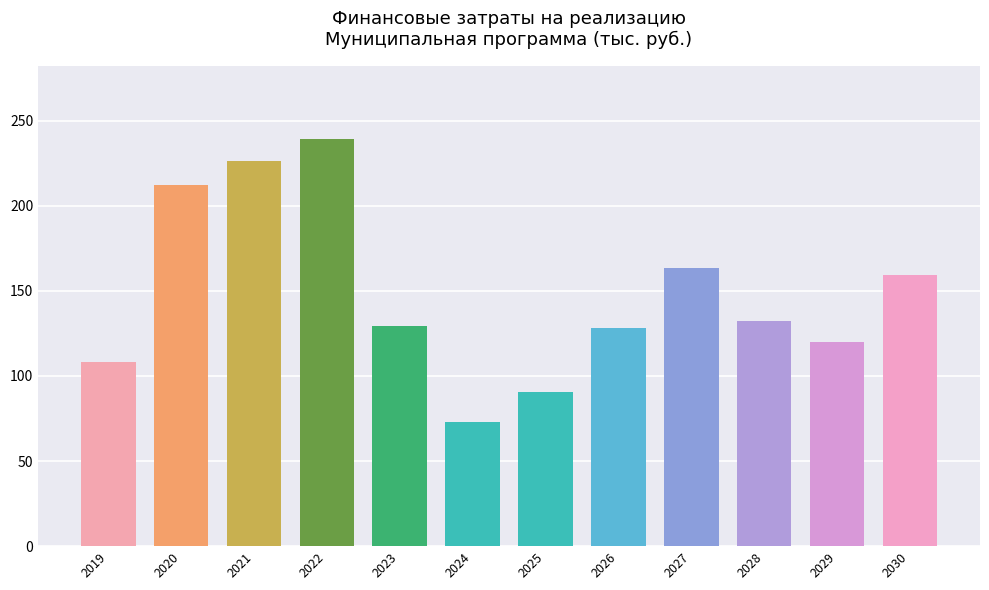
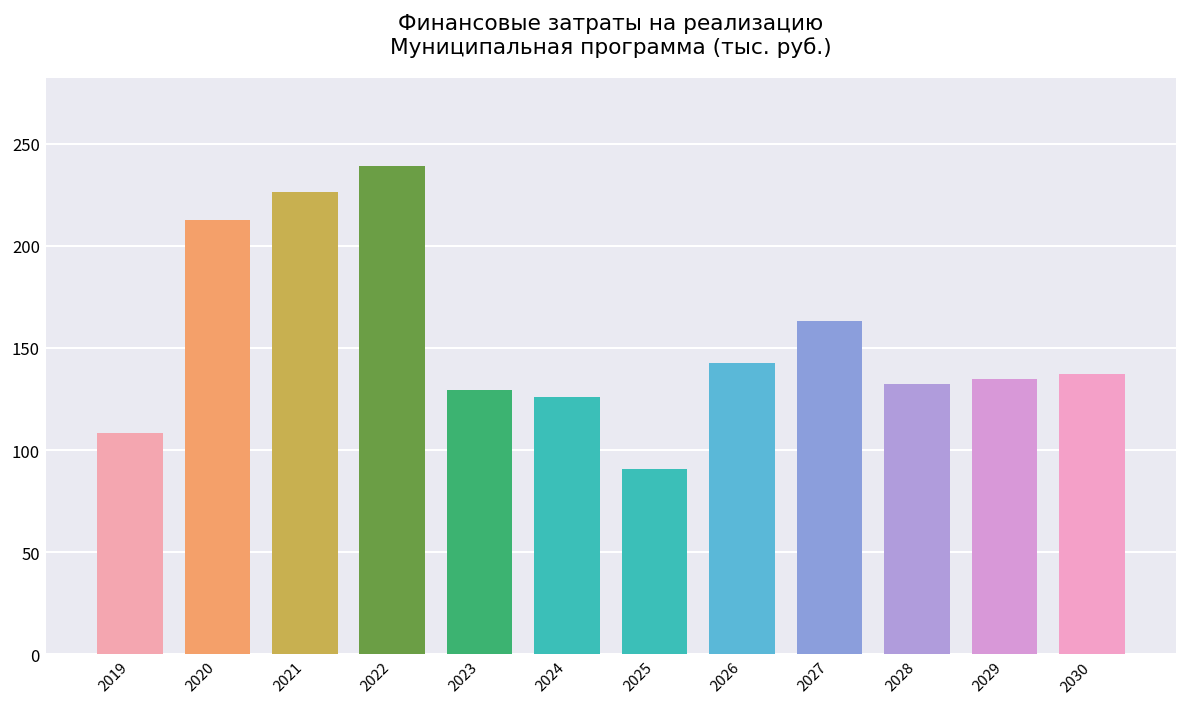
  {
    "2019": 108,
    "2020": 212,
    "2021": 226,
    "2022": 239,
    "2023": 130,
-   "2024": 73,
+   "2024": 126,
    "2025": 91,
-   "2026": 128,
+   "2026": 142,
    "2027": 163,
    "2028": 132,
-   "2029": 120,
-   "2030": 159
+   "2029": 135,
+   "2030": 137
  }
